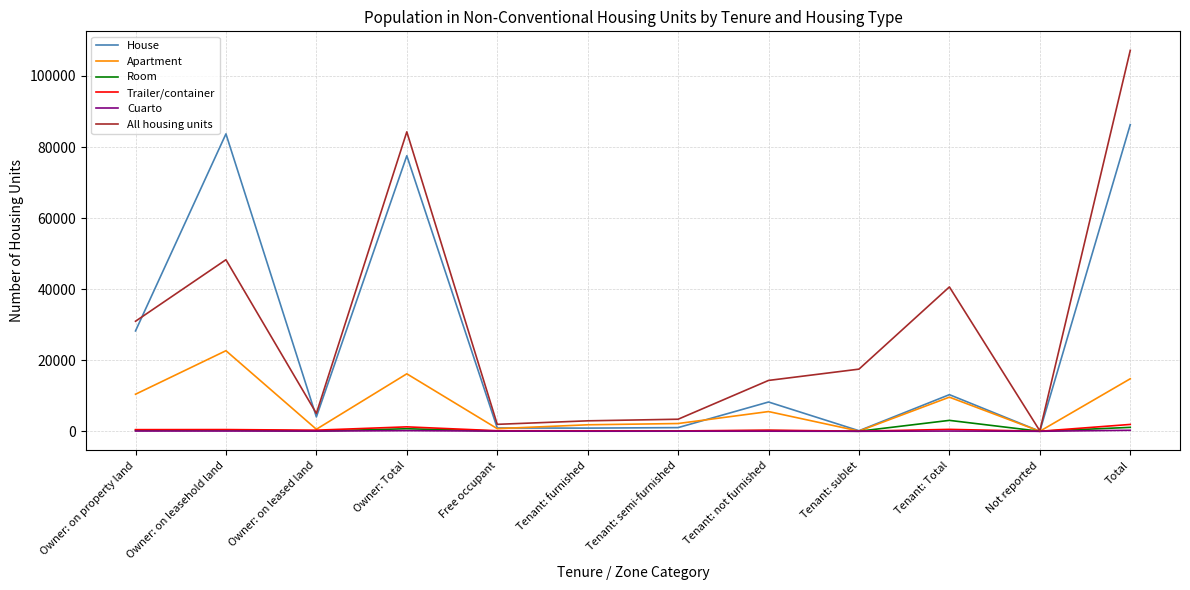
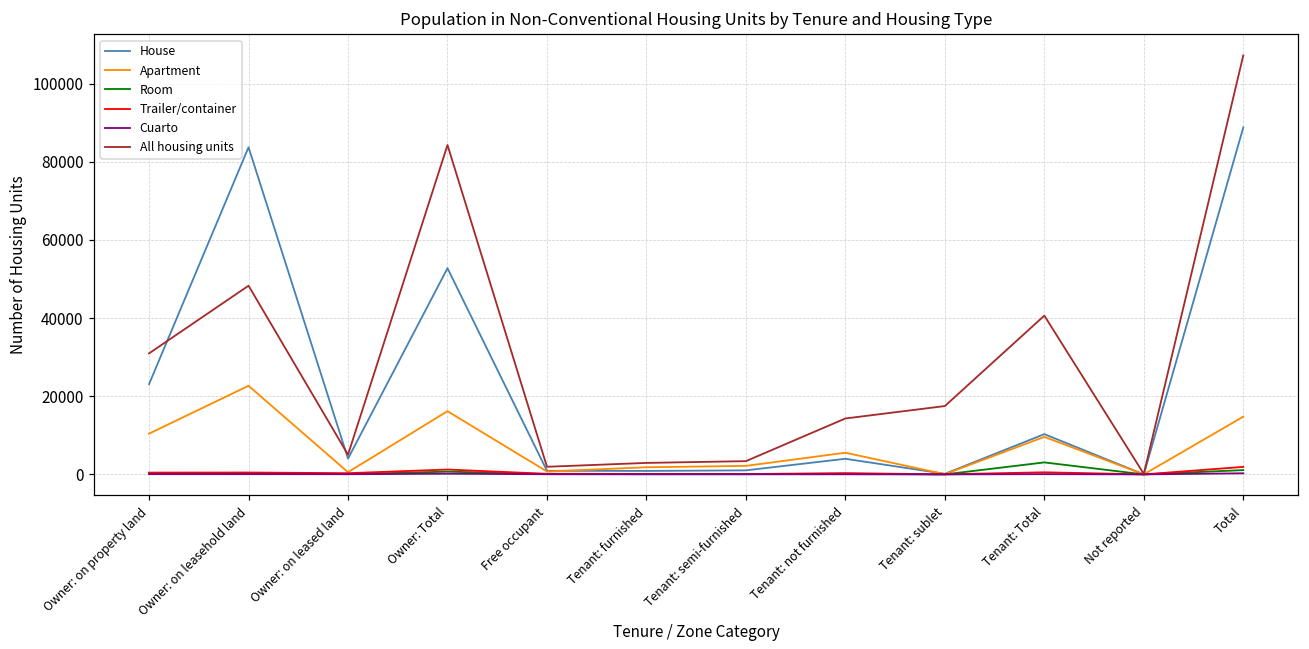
  {
    "House": {
-     "Owner: on property land": 28000,
+     "Owner: on property land": 23000,
      "Owner: on leasehold land": 84000,
      "Owner: on leased land": 4000,
-     "Owner: Total": 78000,
+     "Owner: Total": 53000,
      "Tenant: furnished": 1000,
      "Tenant: semi-furnished": 1000,
-     "Tenant: not furnished": 8000,
-     "Total": 86000
+     "Tenant: not furnished": 4000,
+     "Total": 89000
    },
    "Apartment": {
      "Owner: on property land": 10000,
      "Owner: on leasehold land": 23000,
      "Owner: Total": 16000,
      "Tenant: furnished": 2000,
      "Tenant: semi-furnished": 2000,
      "Tenant: not furnished": 6000,
      "Total": 15000
    },
    "Room": {
      "Tenant: Total": 3000,
      "Total": 1000
    },
    "Trailer/container": {
      "Total": 2000
    },
    "Cuarto": {
      "Total": 0
    },
    "All housing units": {
      "Owner: on property land": 31000,
      "Owner: on leasehold land": 48000,
      "Owner: on leased land": 5000,
      "Owner: Total": 84000,
      "Free occupant": 2000,
      "Tenant: furnished": 3000,
      "Tenant: semi-furnished": 3000,
      "Tenant: not furnished": 14000,
      "Tenant: sublet": 17000,
      "Tenant: Total": 41000,
      "Total": 107000
    }
  }
